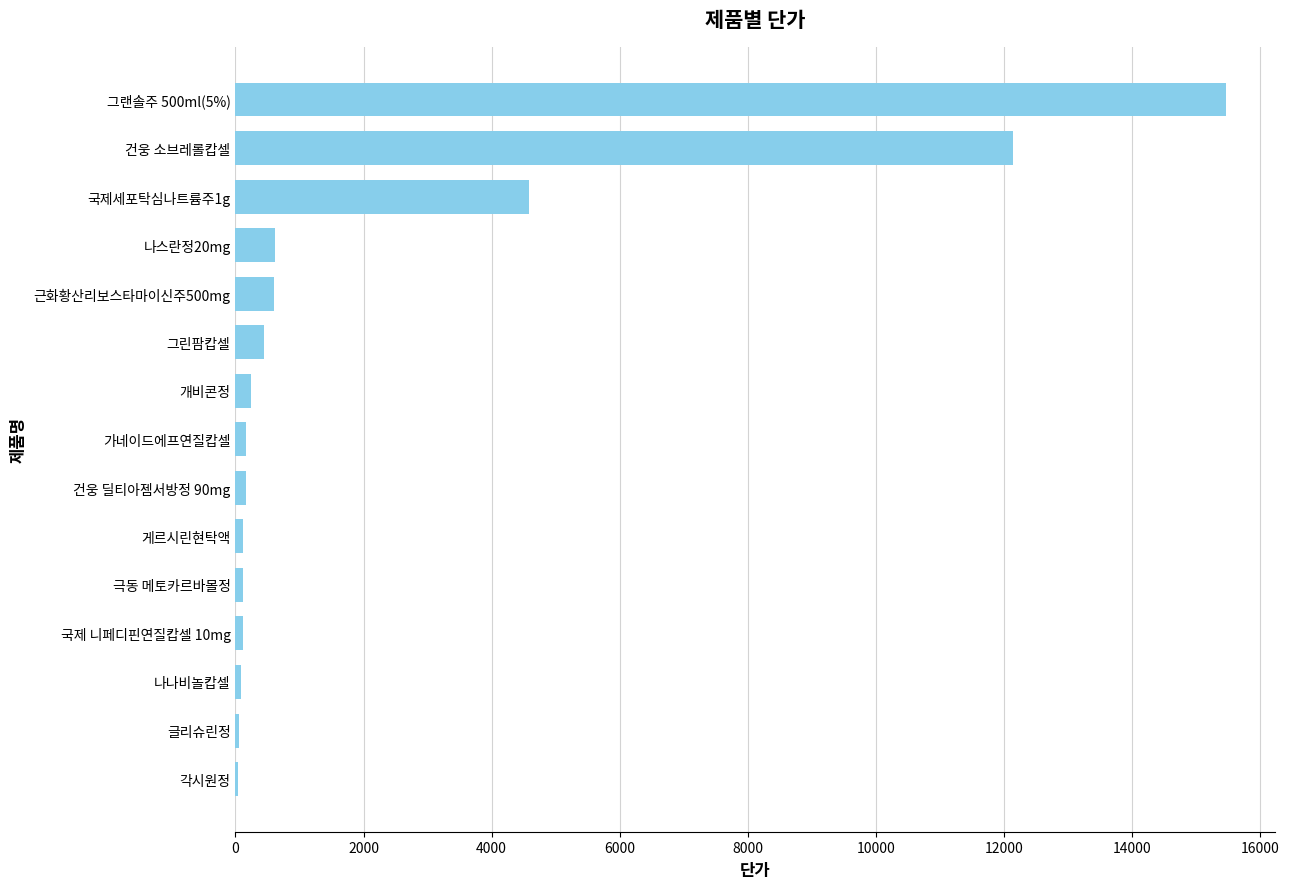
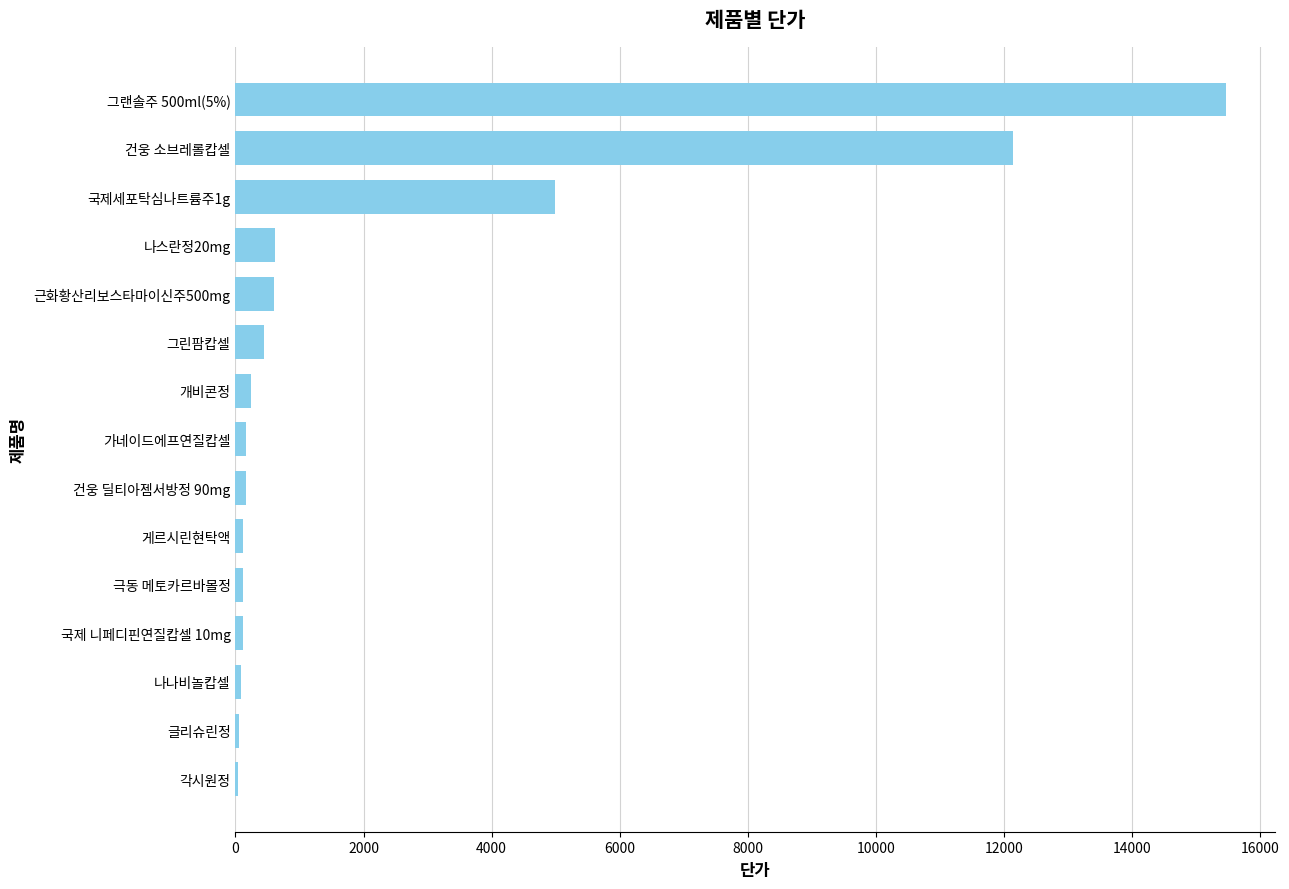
  {
    "그랜솔주 500ml(5%)": 15500,
    "건웅 소브레롤캅셀": 12100,
-   "국제세포탁심나트륨주1g": 4600,
+   "국제세포탁심나트륨주1g": 5000,
    "나스란정20mg": 600,
    "근화황산리보스타마이신주500mg": 600,
    "그린팜캅셀": 400,
    "개비콘정": 200,
    "가네이드에프연질캅셀": 200,
    "건웅 딜티아젬서방정 90mg": 200,
    "게르시린현탁액": 100,
    "극동 메토카르바몰정": 100,
    "국제 니페디핀연질캅셀 10mg": 100,
    "나나비놀캅셀": 100,
    "글리슈린정": 100,
    "각시원정": 0
  }
